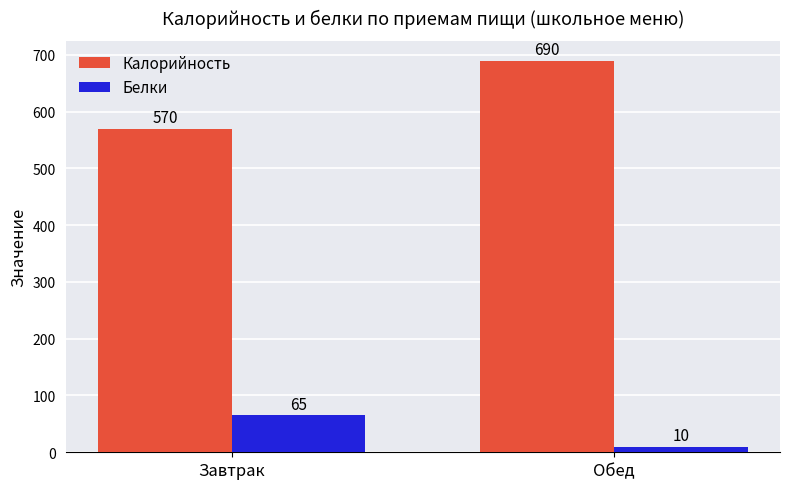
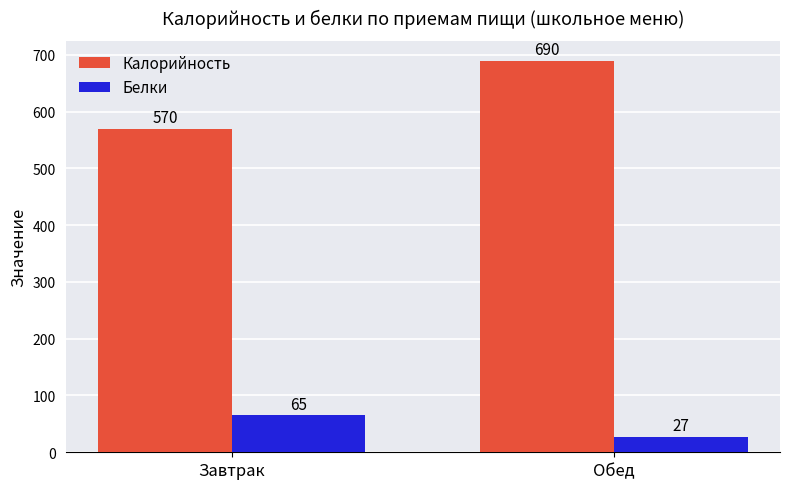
  {
    "Калорийность": {
      "Завтрак": 570,
      "Обед": 690
    },
    "Белки": {
      "Завтрак": 65,
-     "Обед": 10
+     "Обед": 27
    }
  }
